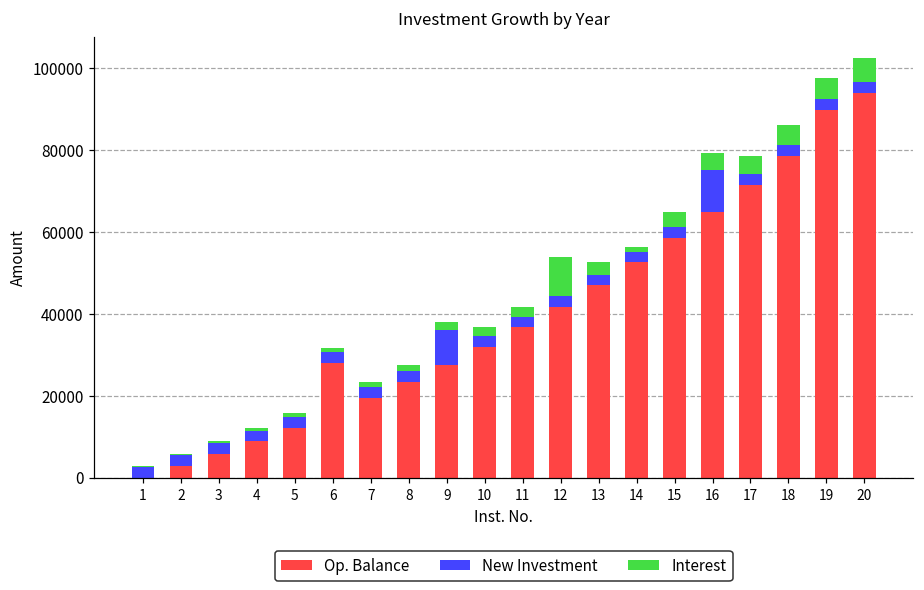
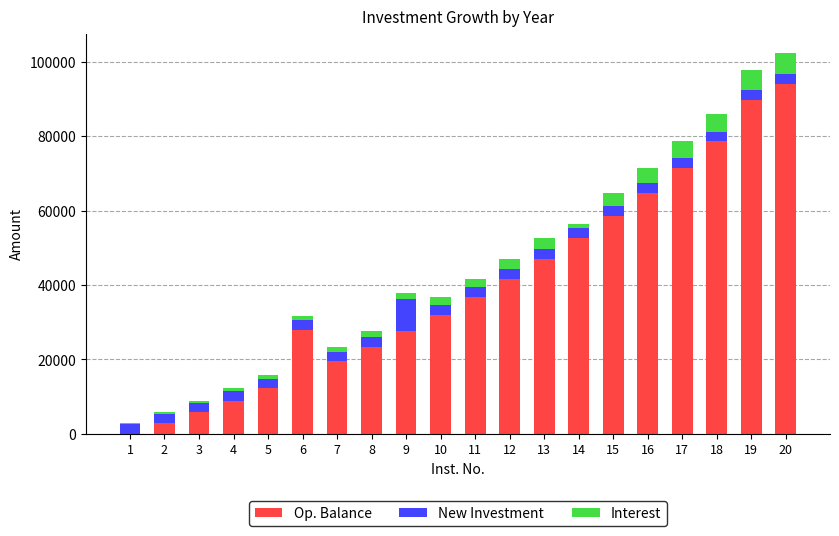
  {
    "Op. Balance": {
      "1": 0,
      "2": 3000,
      "3": 6000,
      "4": 9000,
      "5": 12000,
      "6": 28000,
      "7": 19000,
      "8": 23000,
      "9": 28000,
      "10": 32000,
      "11": 37000,
      "12": 42000,
      "13": 47000,
      "14": 53000,
      "15": 59000,
      "16": 65000,
      "17": 72000,
      "18": 79000,
      "19": 90000,
      "20": 94000
    },
    "New Investment": {
      "1": 3000,
      "2": 3000,
      "3": 3000,
      "4": 3000,
      "5": 3000,
      "6": 3000,
      "7": 3000,
      "8": 3000,
      "9": 9000,
      "10": 3000,
      "11": 3000,
      "12": 3000,
      "13": 3000,
      "14": 3000,
      "15": 3000,
-     "16": 10000,
+     "16": 3000,
      "17": 3000,
      "18": 3000,
      "19": 3000,
      "20": 3000
    },
    "Interest": {
      "4": 1000,
      "5": 1000,
      "6": 1000,
      "7": 1000,
      "8": 2000,
      "9": 2000,
      "10": 2000,
      "11": 2000,
-     "12": 10000,
+     "12": 3000,
      "13": 3000,
      "14": 1000,
      "15": 4000,
      "16": 4000,
      "17": 4000,
      "18": 5000,
      "19": 5000,
      "20": 6000
    }
  }
